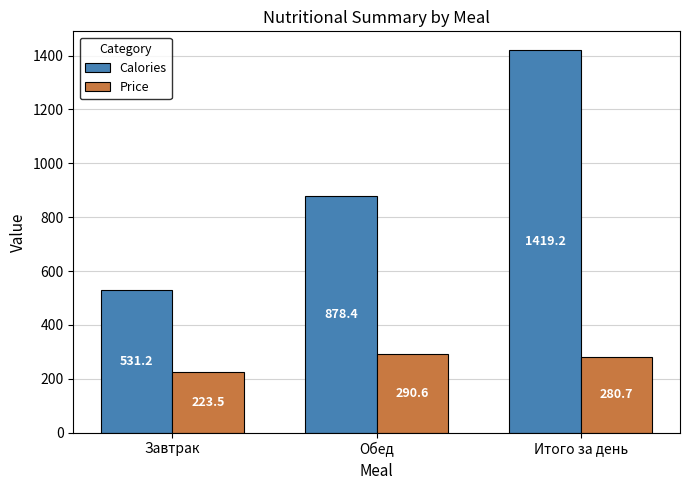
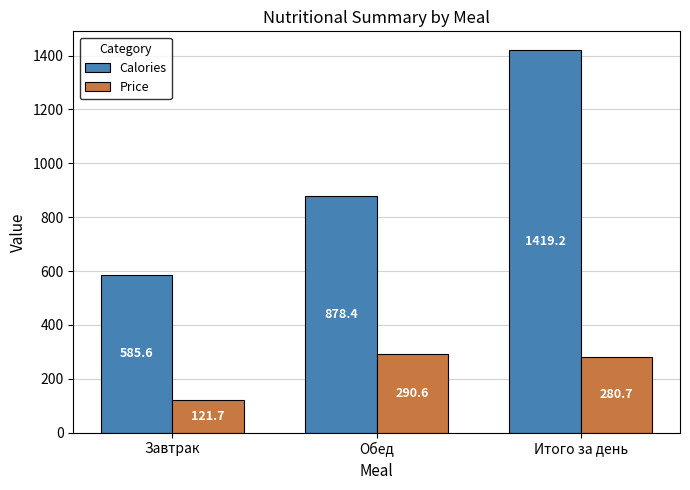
  {
    "Calories": {
-     "Завтрак": 531.2,
+     "Завтрак": 585.6,
      "Обед": 878.4,
      "Итого за день": 1419.2
    },
    "Price": {
-     "Завтрак": 223.5,
+     "Завтрак": 121.7,
      "Обед": 290.6,
      "Итого за день": 280.7
    }
  }
